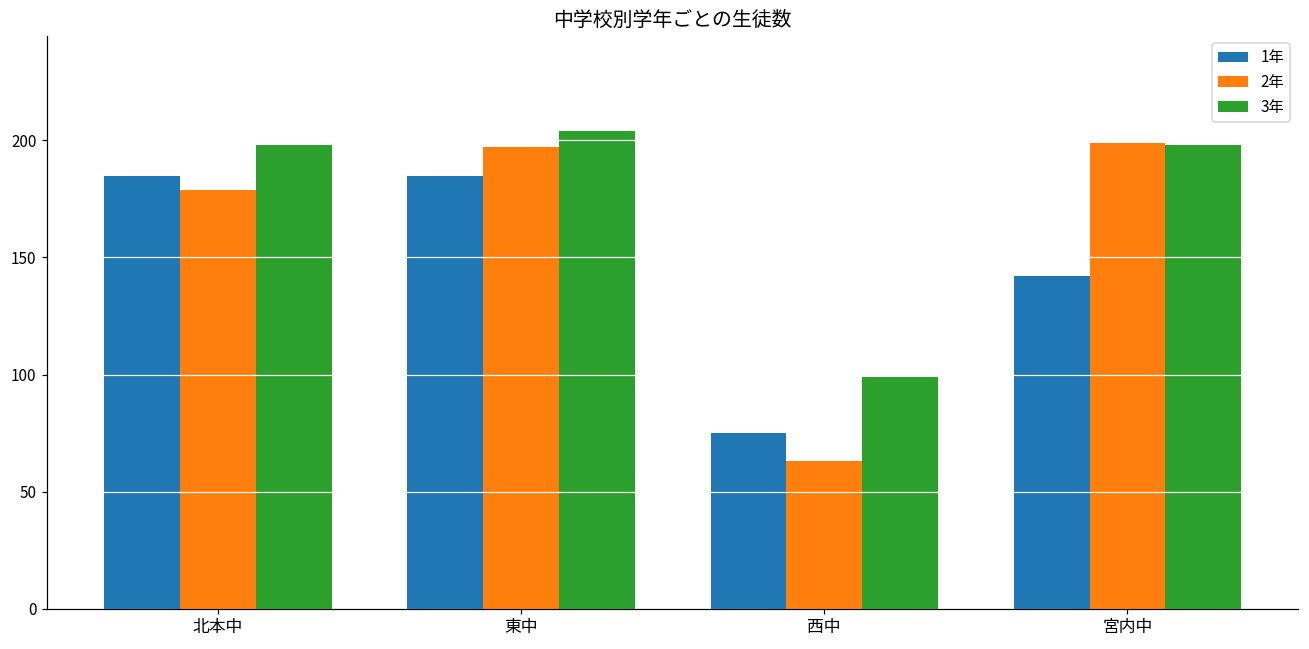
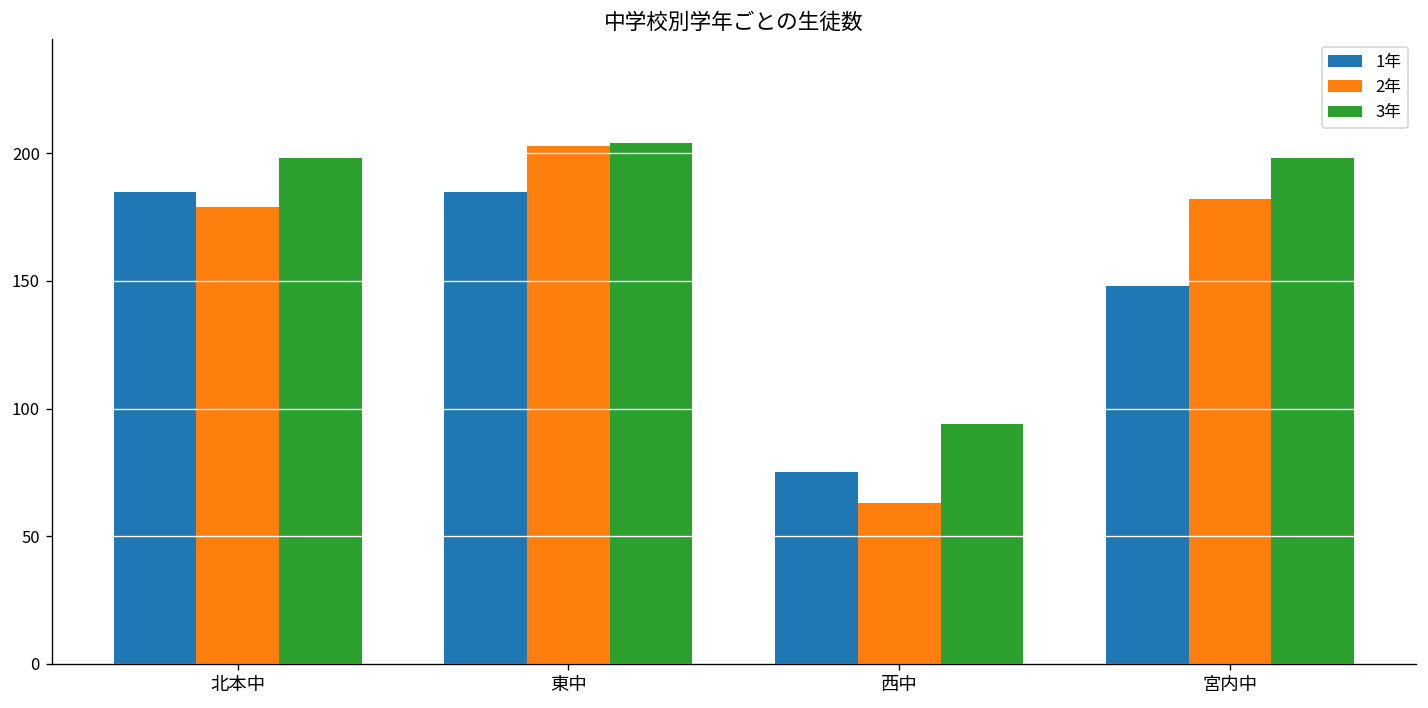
  {
    "1年": {
      "北本中": 185,
      "東中": 185,
      "西中": 75,
-     "宮内中": 142
+     "宮内中": 148
    },
    "2年": {
      "北本中": 179,
-     "東中": 197,
+     "東中": 203,
      "西中": 63,
-     "宮内中": 199
+     "宮内中": 182
    },
    "3年": {
      "北本中": 198,
      "東中": 204,
-     "西中": 99,
+     "西中": 94,
      "宮内中": 198
    }
  }
